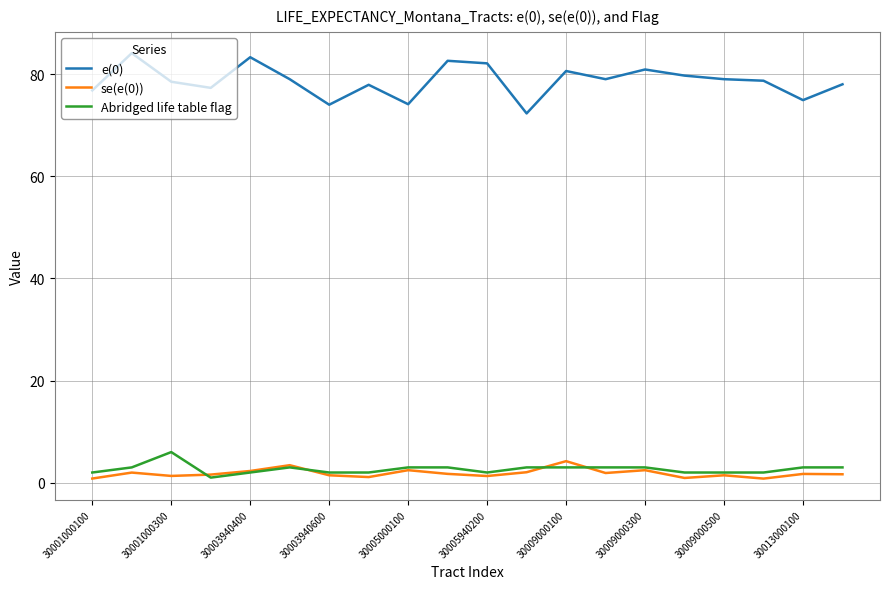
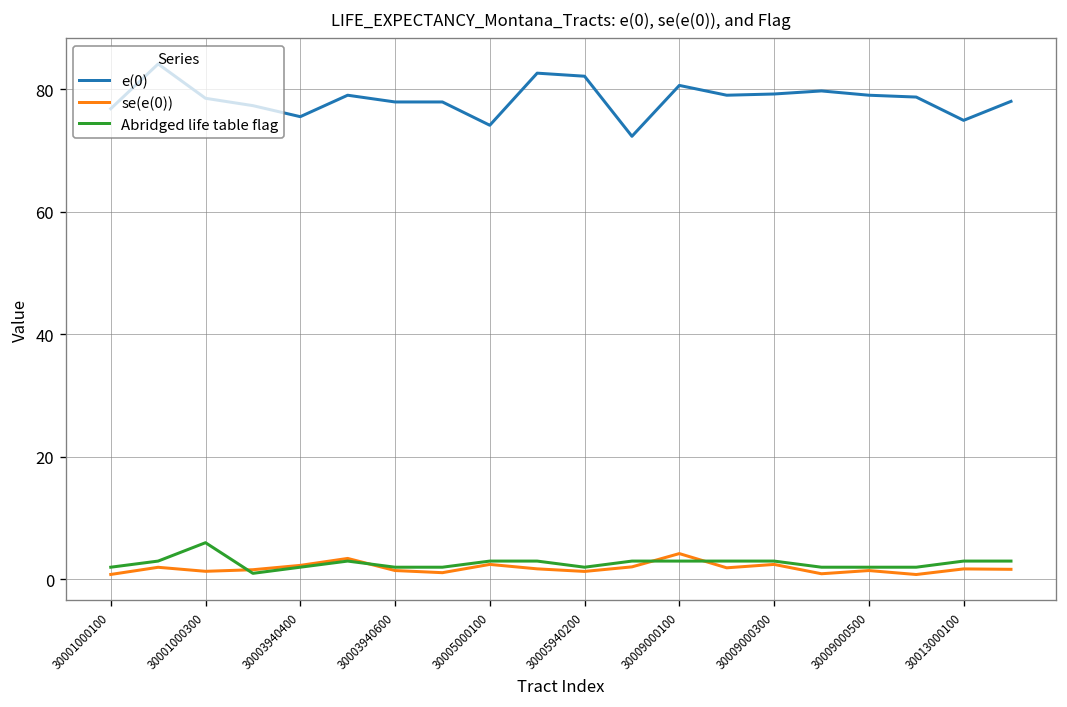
  {
    "e(0)": {
-     "30003940400": 83,
-     "30003940600": 74,
+     "30003940400": 76,
+     "30003940600": 78,
      "30005000100": 74,
      "30005940200": 82,
      "30009000100": 81,
-     "30009000300": 81,
+     "30009000300": 79,
      "30009000500": 79,
      "30013000100": 75
    },
    "se(e(0))": {
      "30001000100": 1,
      "30001000300": 1,
      "30003940600": 1,
      "30005000100": 2,
      "30005940200": 1,
      "30009000100": 4,
      "30009000300": 2,
      "30009000500": 1,
      "30013000100": 2
    },
    "Abridged life table flag": {
      "30001000100": 2,
      "30001000300": 6,
      "30003940600": 2,
      "30005000100": 3,
      "30005940200": 2,
      "30009000100": 3,
      "30009000300": 3,
      "30009000500": 2,
      "30013000100": 3
    }
  }
